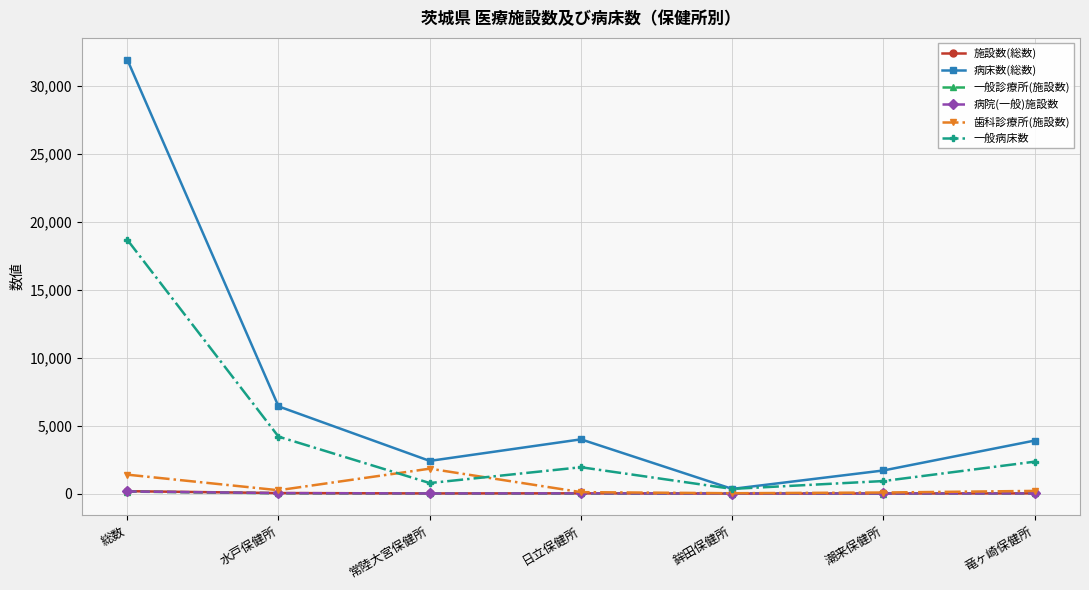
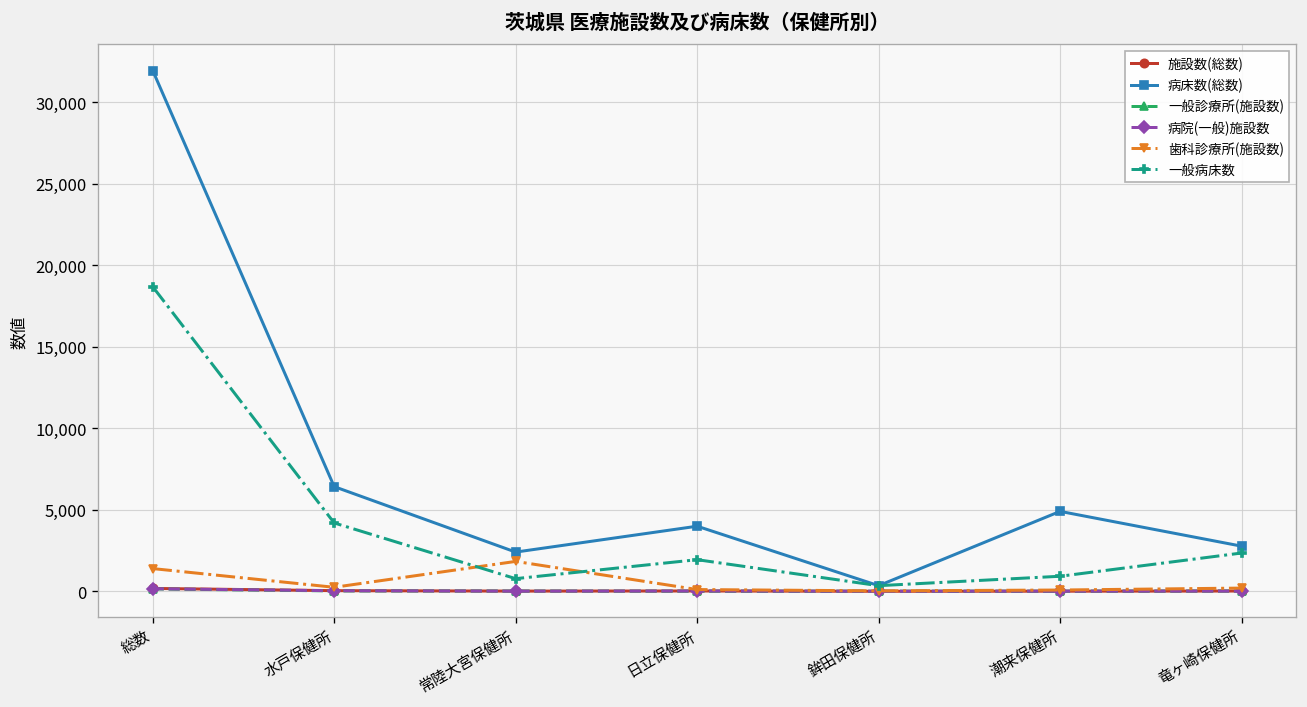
  {
    "病床数(総数)": {
      "総数": "32,000",
      "水戸保健所": "6,400",
      "常陸大宮保健所": "2,400",
      "日立保健所": "4,000",
-     "潮来保健所": "1,700",
-     "竜ヶ崎保健所": "3,900"
+     "潮来保健所": "4,900",
+     "竜ヶ崎保健所": "2,800"
    },
    "歯科診療所(施設数)": {
      "総数": "1,400",
      "水戸保健所": "200",
      "常陸大宮保健所": "1,800"
    }
  }
